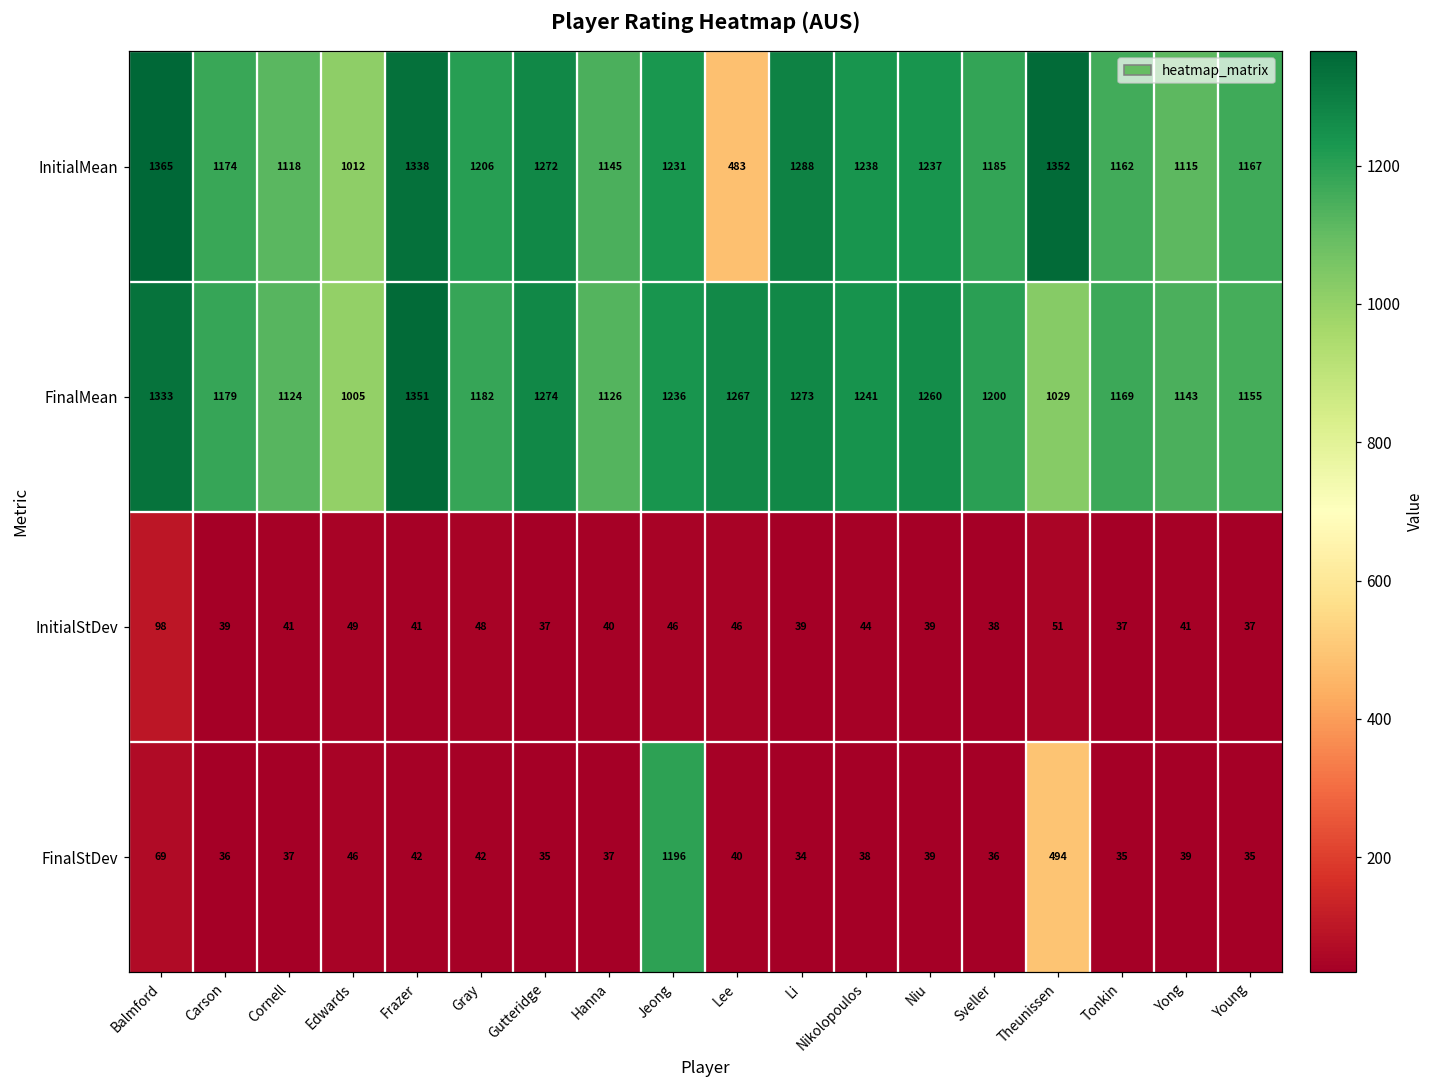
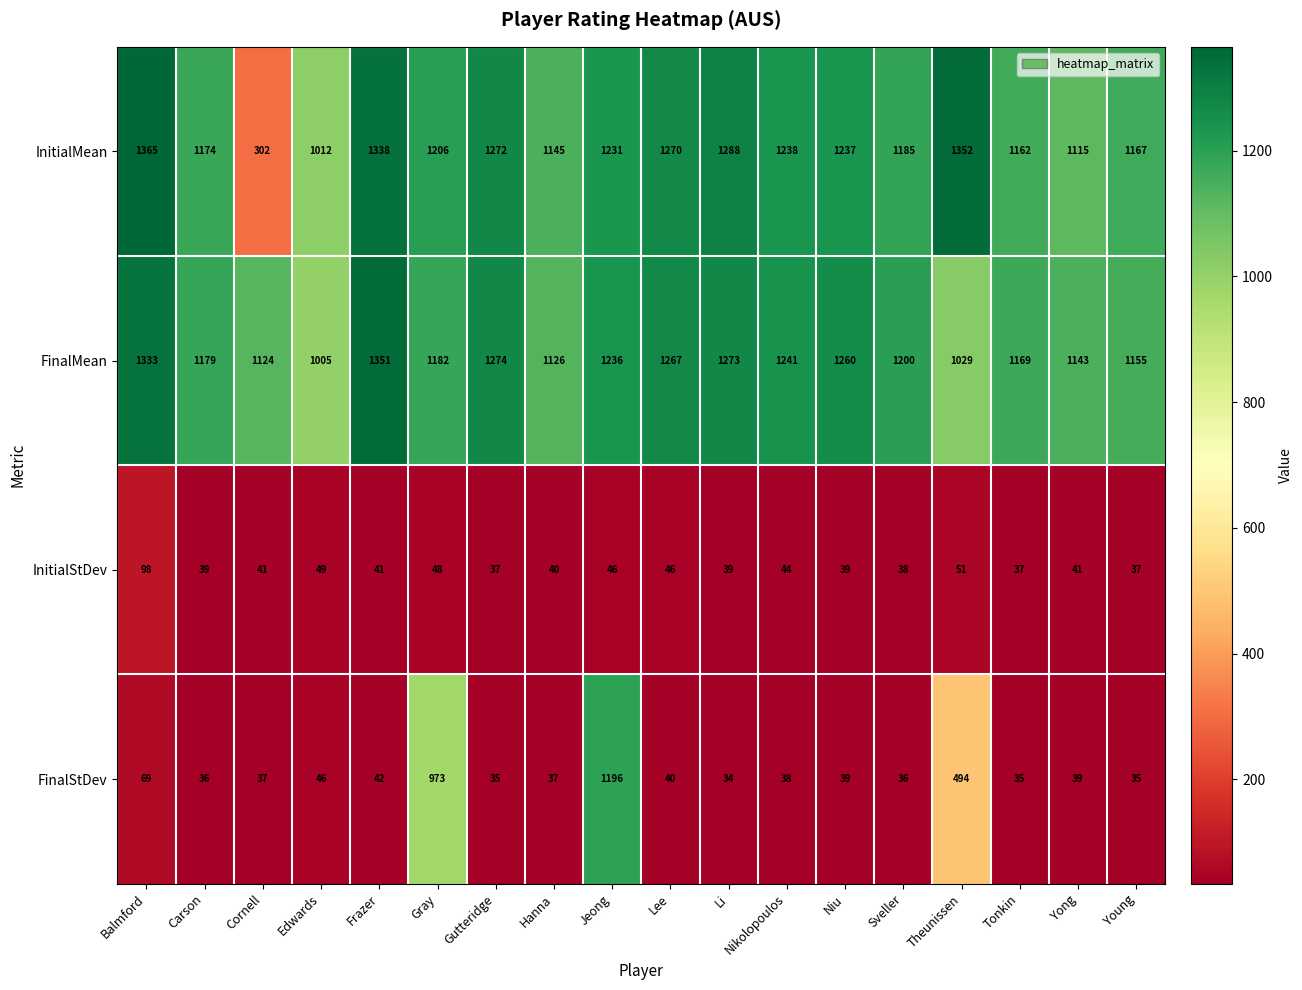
  {
    "InitialMean": {
      "Balmford": 1365,
      "Carson": 1174,
-     "Cornell": 1118,
+     "Cornell": 302,
      "Edwards": 1012,
      "Frazer": 1338,
      "Gray": 1206,
      "Gutteridge": 1272,
      "Hanna": 1145,
      "Jeong": 1231,
-     "Lee": 483,
+     "Lee": 1270,
      "Li": 1288,
      "Nikolopoulos": 1238,
      "Niu": 1237,
      "Sveller": 1185,
      "Theunissen": 1352,
      "Tonkin": 1162,
      "Yong": 1115,
      "Young": 1167
    },
    "FinalMean": {
      "Balmford": 1333,
      "Carson": 1179,
      "Cornell": 1124,
      "Edwards": 1005,
      "Frazer": 1351,
      "Gray": 1182,
      "Gutteridge": 1274,
      "Hanna": 1126,
      "Jeong": 1236,
      "Lee": 1267,
      "Li": 1273,
      "Nikolopoulos": 1241,
      "Niu": 1260,
      "Sveller": 1200,
      "Theunissen": 1029,
      "Tonkin": 1169,
      "Yong": 1143,
      "Young": 1155
    },
    "InitialStDev": {
      "Balmford": 98,
      "Carson": 39,
      "Cornell": 41,
      "Edwards": 49,
      "Frazer": 41,
      "Gray": 48,
      "Gutteridge": 37,
      "Hanna": 40,
      "Jeong": 46,
      "Lee": 46,
      "Li": 39,
      "Nikolopoulos": 44,
      "Niu": 39,
      "Sveller": 38,
      "Theunissen": 51,
      "Tonkin": 37,
      "Yong": 41,
      "Young": 37
    },
    "FinalStDev": {
      "Balmford": 69,
      "Carson": 36,
      "Cornell": 37,
      "Edwards": 46,
      "Frazer": 42,
-     "Gray": 42,
+     "Gray": 973,
      "Gutteridge": 35,
      "Hanna": 37,
      "Jeong": 1196,
      "Lee": 40,
      "Li": 34,
      "Nikolopoulos": 38,
      "Niu": 39,
      "Sveller": 36,
      "Theunissen": 494,
      "Tonkin": 35,
      "Yong": 39,
      "Young": 35
    }
  }
